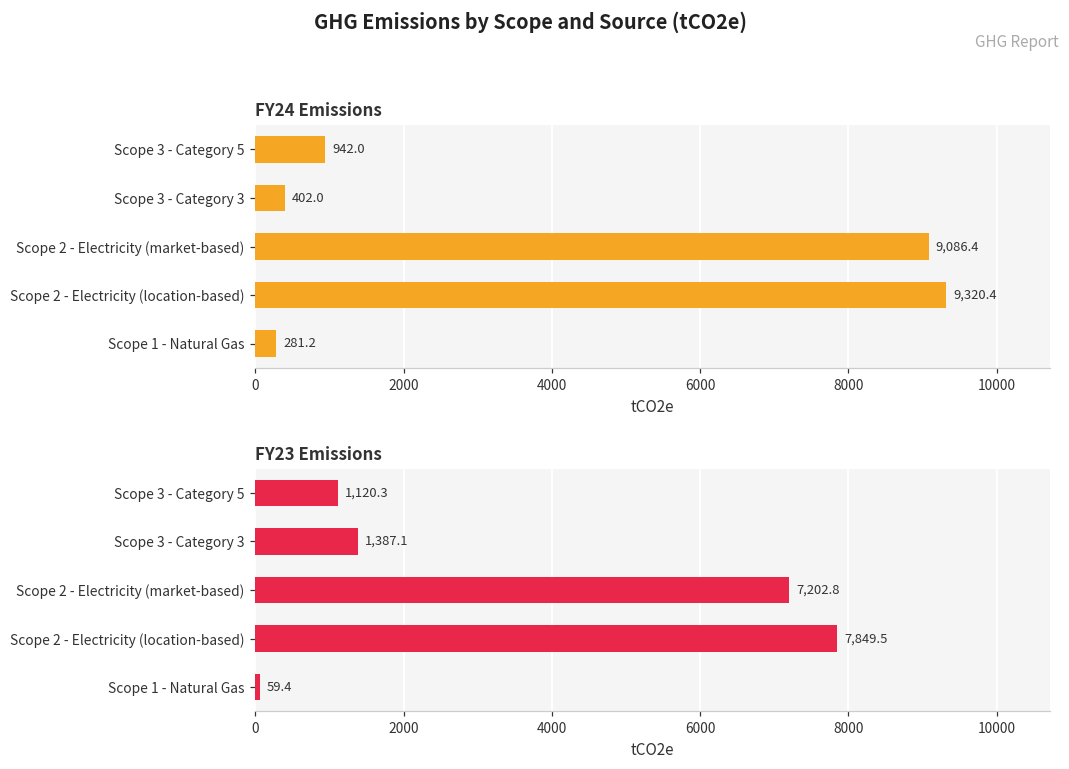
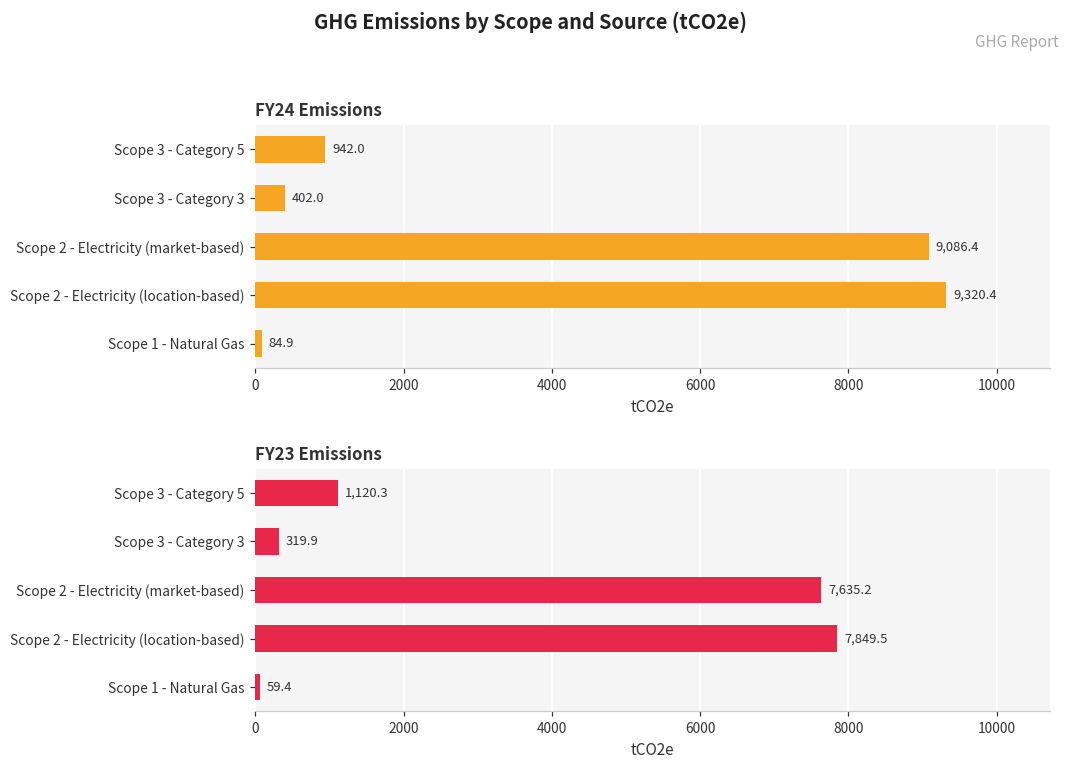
  {
    "FY24 Emissions": {
      "Scope 3 - Category 5": "942.0",
      "Scope 3 - Category 3": "402.0",
      "Scope 2 - Electricity (market-based)": "9,086.4",
      "Scope 2 - Electricity (location-based)": "9,320.4",
-     "Scope 1 - Natural Gas": "281.2"
+     "Scope 1 - Natural Gas": "84.9"
    },
    "FY23 Emissions": {
      "Scope 3 - Category 5": "1,120.3",
-     "Scope 3 - Category 3": "1,387.1",
-     "Scope 2 - Electricity (market-based)": "7,202.8",
+     "Scope 3 - Category 3": "319.9",
+     "Scope 2 - Electricity (market-based)": "7,635.2",
      "Scope 2 - Electricity (location-based)": "7,849.5",
      "Scope 1 - Natural Gas": "59.4"
    }
  }
